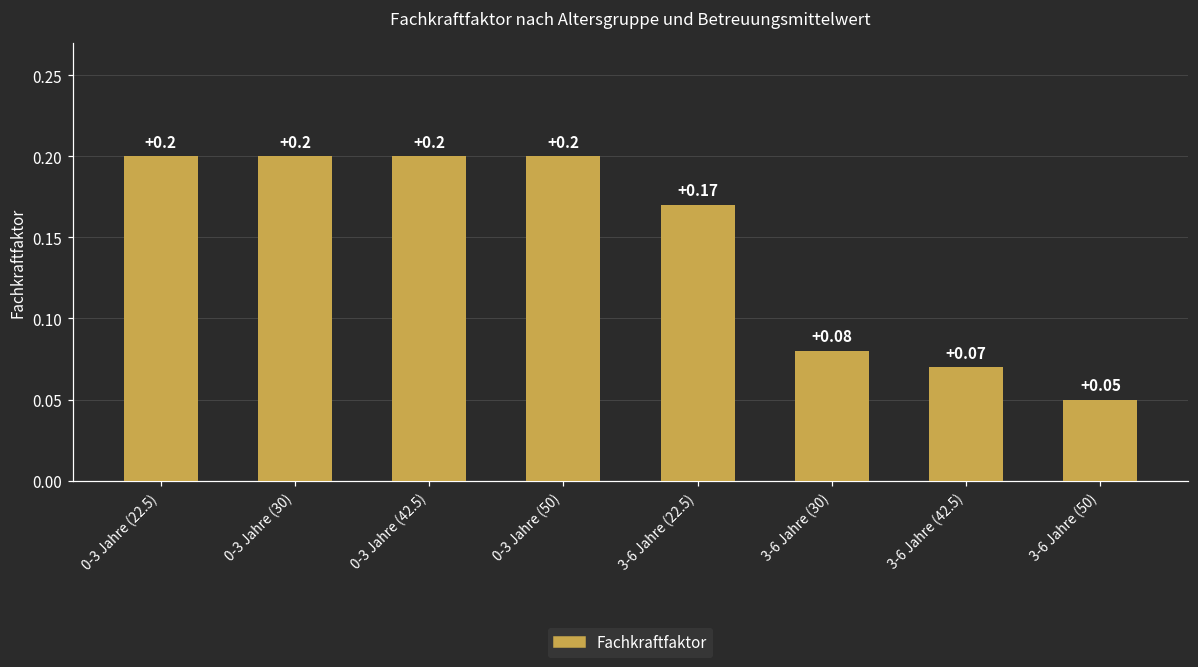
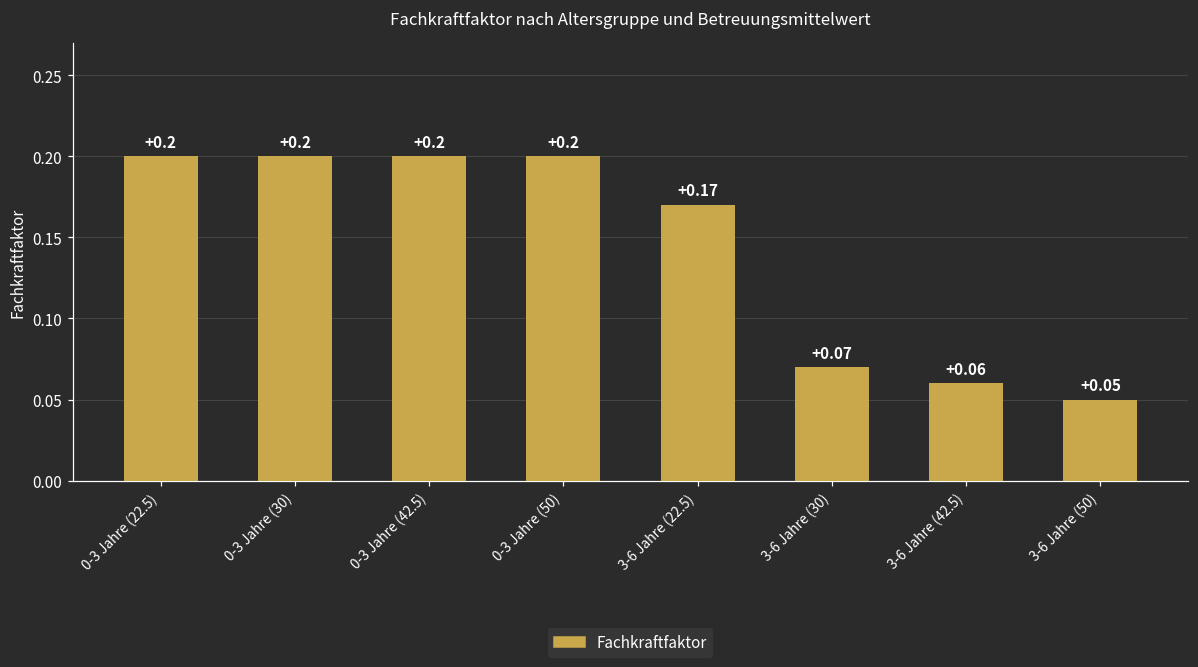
  {
    "0-3 Jahre (22.5)": "+0.2",
    "0-3 Jahre (30)": "+0.2",
    "0-3 Jahre (42.5)": "+0.2",
    "0-3 Jahre (50)": "+0.2",
    "3-6 Jahre (22.5)": "+0.17",
-   "3-6 Jahre (30)": "+0.08",
-   "3-6 Jahre (42.5)": "+0.07",
+   "3-6 Jahre (30)": "+0.07",
+   "3-6 Jahre (42.5)": "+0.06",
    "3-6 Jahre (50)": "+0.05"
  }
